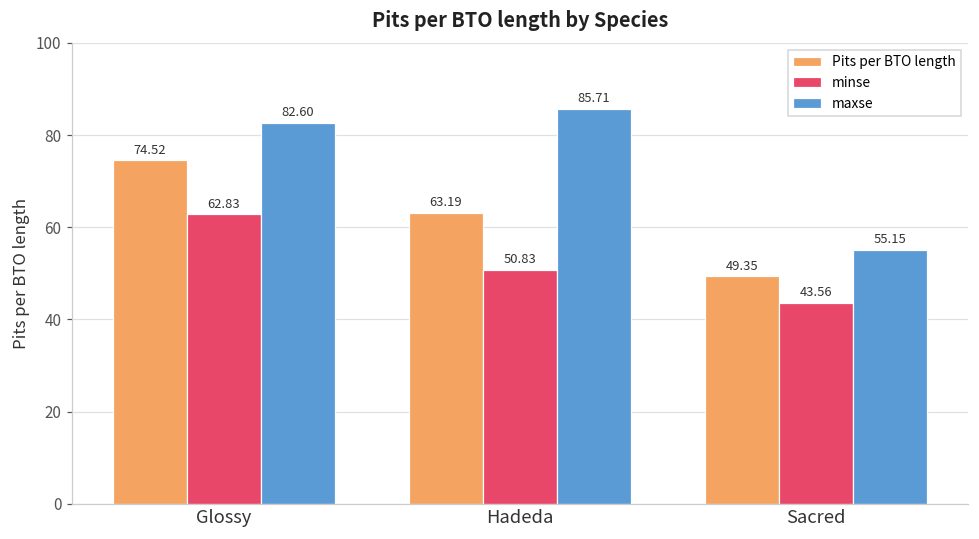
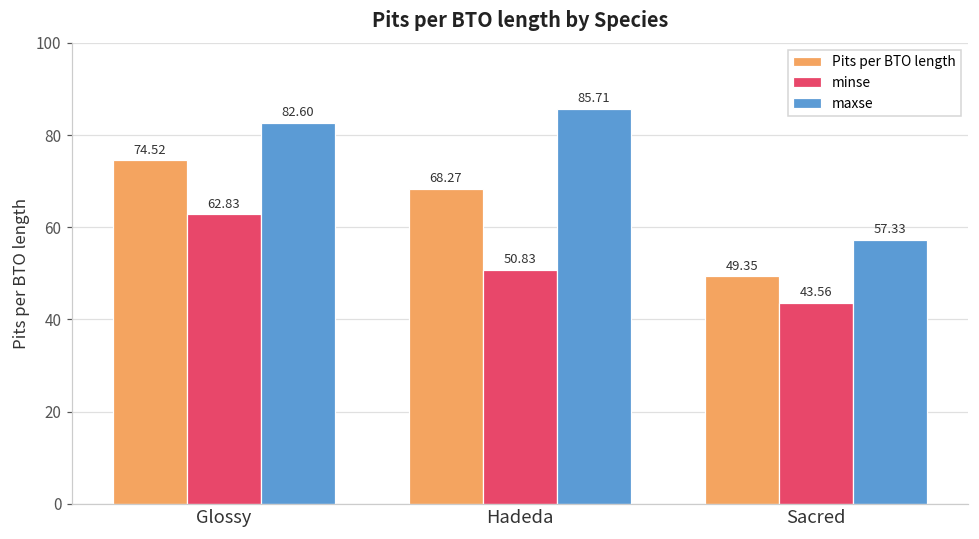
  {
    "Pits per BTO length": {
      "Glossy": 74.52,
-     "Hadeda": 63.19,
+     "Hadeda": 68.27,
      "Sacred": 49.35
    },
    "minse": {
      "Glossy": 62.83,
      "Hadeda": 50.83,
      "Sacred": 43.56
    },
    "maxse": {
      "Glossy": 82.60,
      "Hadeda": 85.71,
-     "Sacred": 55.15
+     "Sacred": 57.33
    }
  }
